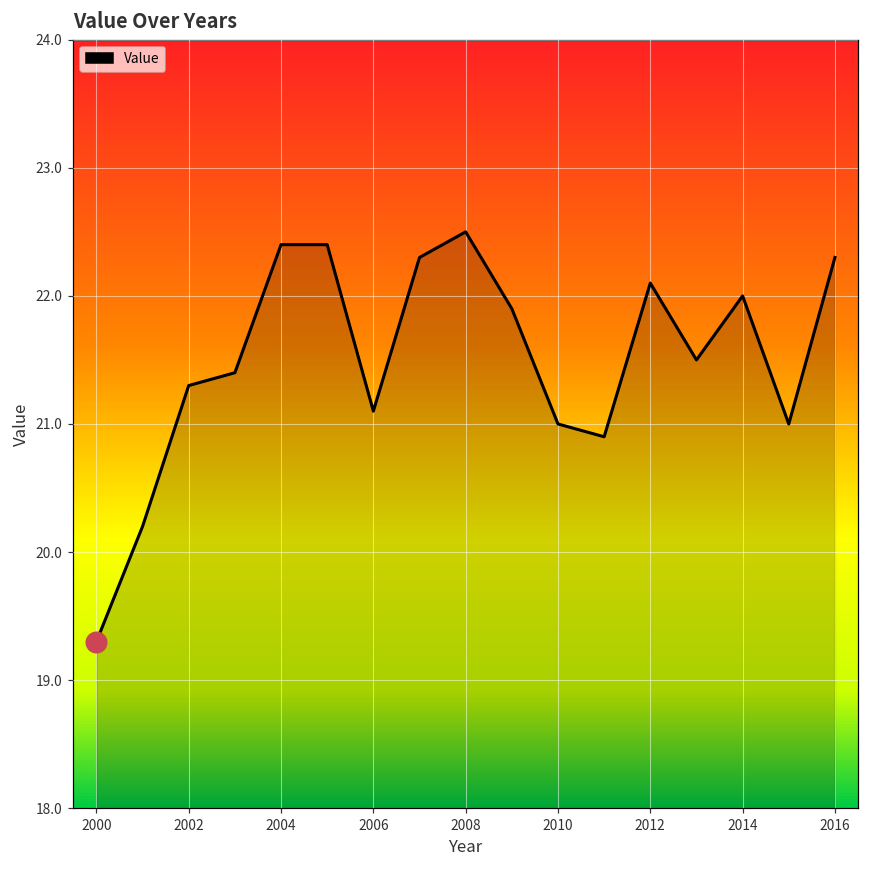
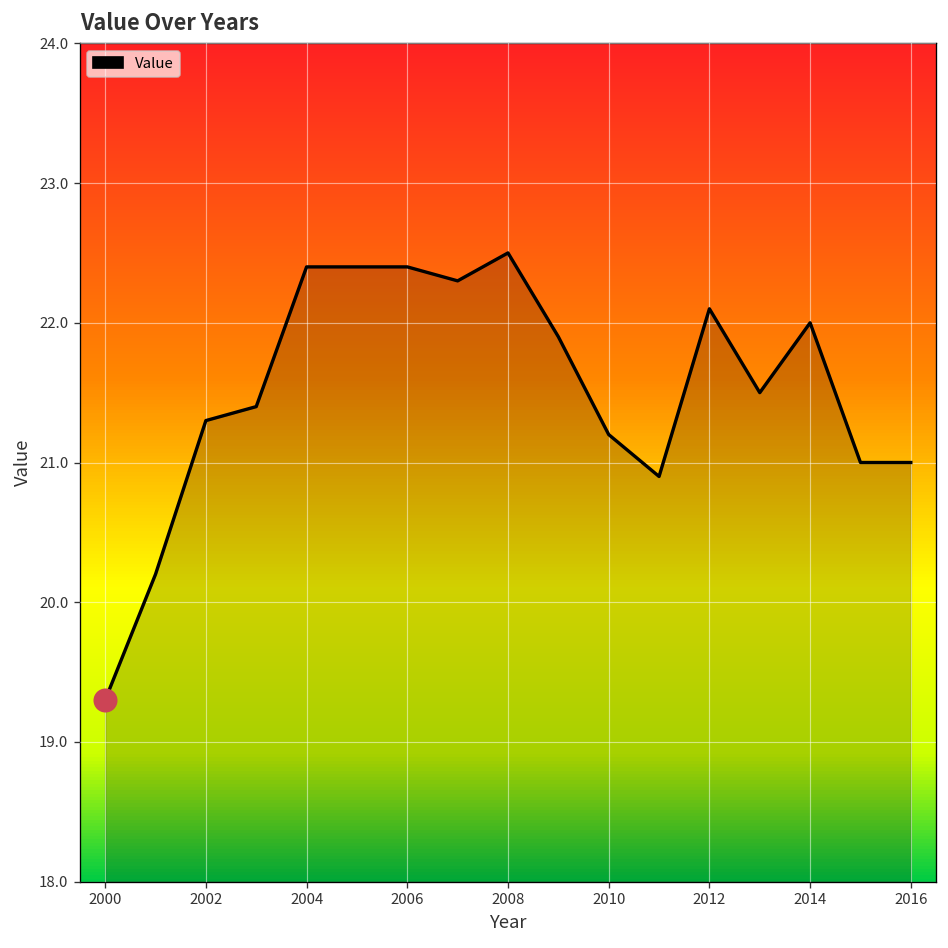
  {
    "Value": {
      "2002": 21.3,
      "2004": 22.4,
-     "2006": 21.1,
+     "2006": 22.4,
      "2008": 22.5,
-     "2010": 21.0,
+     "2010": 21.2,
      "2012": 22.1,
      "2014": 22.0,
-     "2016": 22.3
+     "2016": 21.0
    }
  }
